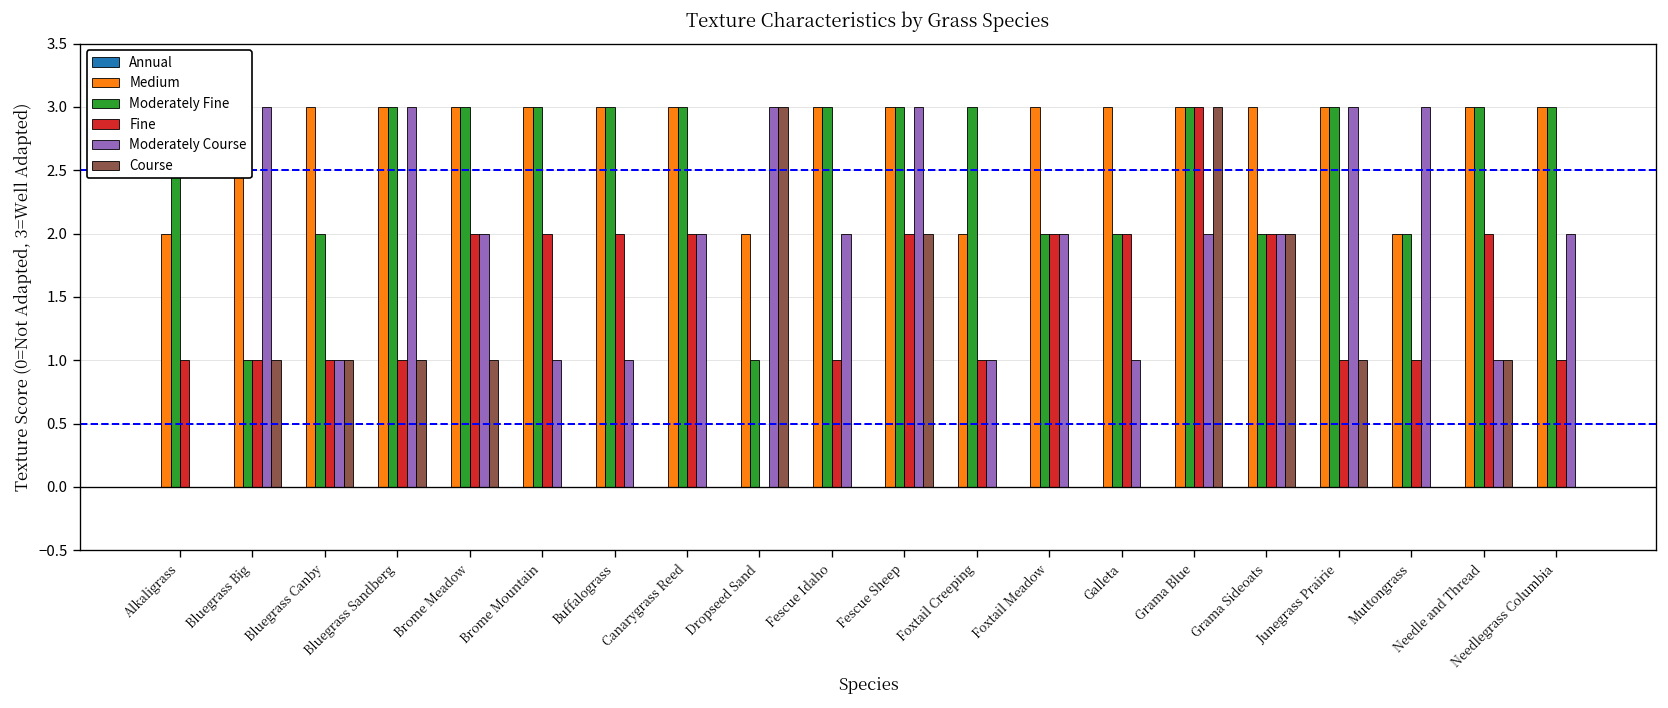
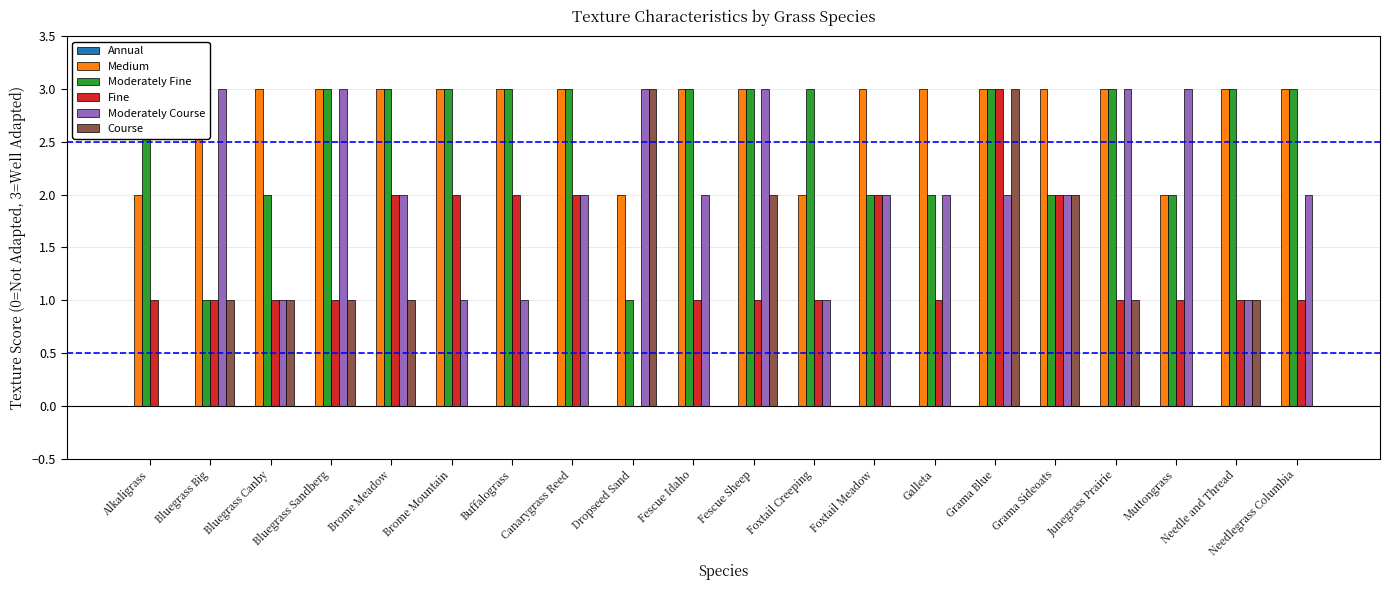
  {
    "Annual": {
      "Alkaligrass": 0,
      "Bluegrass Big": 0,
      "Bluegrass Canby": 0,
      "Bluegrass Sandberg": 0,
      "Brome Meadow": 0,
      "Brome Mountain": 0,
      "Buffalograss": 0,
      "Canarygrass Reed": 0,
      "Dropseed Sand": 0,
      "Fescue Idaho": 0,
      "Fescue Sheep": 0,
      "Foxtail Creeping": 0,
      "Foxtail Meadow": 0,
      "Galleta": 0,
      "Grama Blue": 0,
      "Grama Sideoats": 0,
      "Junegrass Prairie": 0,
      "Muttongrass": 0,
      "Needle and Thread": 0,
      "Needlegrass Columbia": 0
    },
    "Medium": {
      "Alkaligrass": 2,
      "Bluegrass Canby": 3,
      "Bluegrass Sandberg": 3,
      "Brome Meadow": 3,
      "Brome Mountain": 3,
      "Buffalograss": 3,
      "Canarygrass Reed": 3,
      "Dropseed Sand": 2,
      "Fescue Idaho": 3,
      "Fescue Sheep": 3,
      "Foxtail Creeping": 2,
      "Foxtail Meadow": 3,
      "Galleta": 3,
      "Grama Blue": 3,
      "Grama Sideoats": 3,
      "Junegrass Prairie": 3,
      "Muttongrass": 2,
      "Needle and Thread": 3,
      "Needlegrass Columbia": 3
    },
    "Moderately Fine": {
      "Bluegrass Big": 1,
      "Bluegrass Canby": 2,
      "Bluegrass Sandberg": 3,
      "Brome Meadow": 3,
      "Brome Mountain": 3,
      "Buffalograss": 3,
      "Canarygrass Reed": 3,
      "Dropseed Sand": 1,
      "Fescue Idaho": 3,
      "Fescue Sheep": 3,
      "Foxtail Creeping": 3,
      "Foxtail Meadow": 2,
      "Galleta": 2,
      "Grama Blue": 3,
      "Grama Sideoats": 2,
      "Junegrass Prairie": 3,
      "Muttongrass": 2,
      "Needle and Thread": 3,
      "Needlegrass Columbia": 3
    },
    "Fine": {
      "Alkaligrass": 1,
      "Bluegrass Big": 1,
      "Bluegrass Canby": 1,
      "Bluegrass Sandberg": 1,
      "Brome Meadow": 2,
      "Brome Mountain": 2,
      "Buffalograss": 2,
      "Canarygrass Reed": 2,
      "Dropseed Sand": 0,
      "Fescue Idaho": 1,
-     "Fescue Sheep": 2,
+     "Fescue Sheep": 1,
      "Foxtail Creeping": 1,
      "Foxtail Meadow": 2,
-     "Galleta": 2,
+     "Galleta": 1,
      "Grama Blue": 3,
      "Grama Sideoats": 2,
      "Junegrass Prairie": 1,
      "Muttongrass": 1,
-     "Needle and Thread": 2,
+     "Needle and Thread": 1,
      "Needlegrass Columbia": 1
    },
    "Moderately Course": {
      "Alkaligrass": 0,
      "Bluegrass Big": 3,
      "Bluegrass Canby": 1,
      "Bluegrass Sandberg": 3,
      "Brome Meadow": 2,
      "Brome Mountain": 1,
      "Buffalograss": 1,
      "Canarygrass Reed": 2,
      "Dropseed Sand": 3,
      "Fescue Idaho": 2,
      "Fescue Sheep": 3,
      "Foxtail Creeping": 1,
      "Foxtail Meadow": 2,
-     "Galleta": 1,
+     "Galleta": 2,
      "Grama Blue": 2,
      "Grama Sideoats": 2,
      "Junegrass Prairie": 3,
      "Muttongrass": 3,
      "Needle and Thread": 1,
      "Needlegrass Columbia": 2
    },
    "Course": {
      "Alkaligrass": 0,
      "Bluegrass Big": 1,
      "Bluegrass Canby": 1,
      "Bluegrass Sandberg": 1,
      "Brome Meadow": 1,
      "Brome Mountain": 0,
      "Buffalograss": 0,
      "Canarygrass Reed": 0,
      "Dropseed Sand": 3,
      "Fescue Idaho": 0,
      "Fescue Sheep": 2,
      "Foxtail Creeping": 0,
      "Foxtail Meadow": 0,
      "Galleta": 0,
      "Grama Blue": 3,
      "Grama Sideoats": 2,
      "Junegrass Prairie": 1,
      "Muttongrass": 0,
      "Needle and Thread": 1,
      "Needlegrass Columbia": 0
    }
  }
